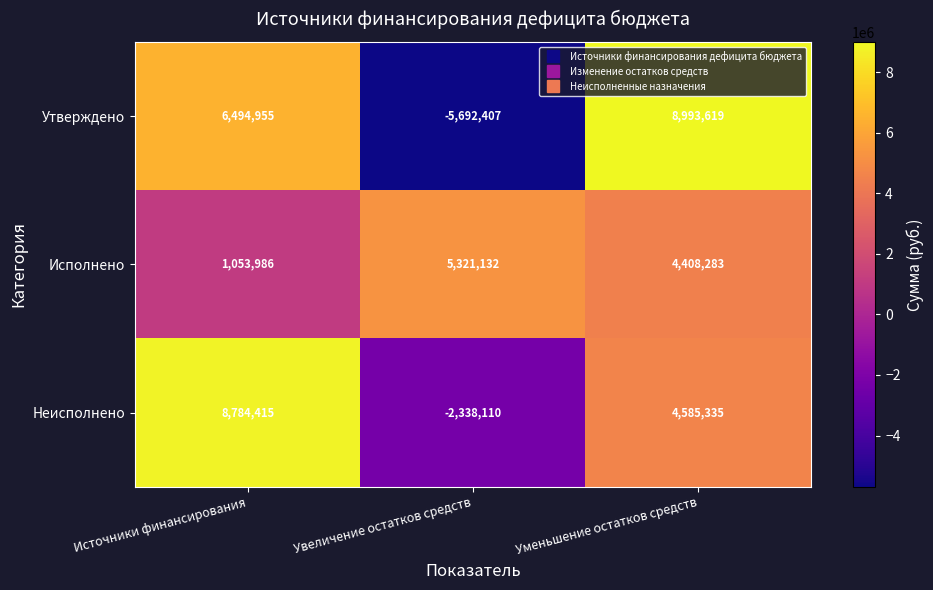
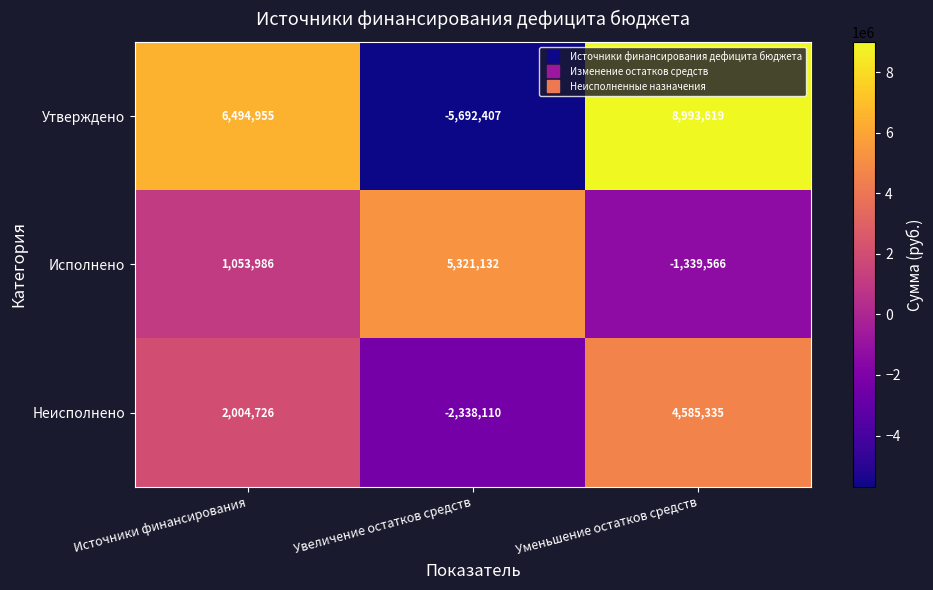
  {
    "Утверждено": {
      "Источники финансирования": "6,494,955",
      "Увеличение остатков средств": "-5,692,407",
      "Уменьшение остатков средств": "8,993,619"
    },
    "Исполнено": {
      "Источники финансирования": "1,053,986",
      "Увеличение остатков средств": "5,321,132",
-     "Уменьшение остатков средств": "4,408,283"
+     "Уменьшение остатков средств": "-1,339,566"
    },
    "Неисполнено": {
-     "Источники финансирования": "8,784,415",
+     "Источники финансирования": "2,004,726",
      "Увеличение остатков средств": "-2,338,110",
      "Уменьшение остатков средств": "4,585,335"
    }
  }
